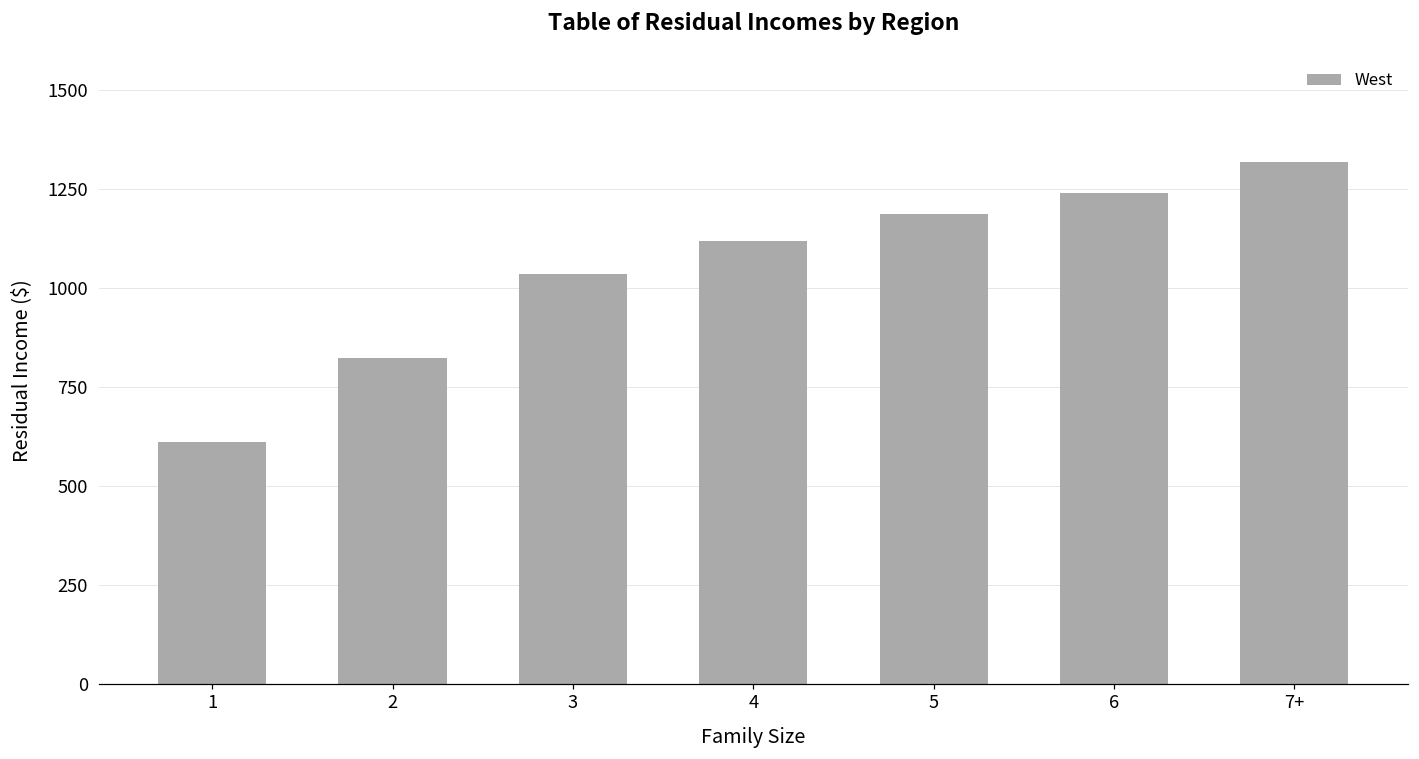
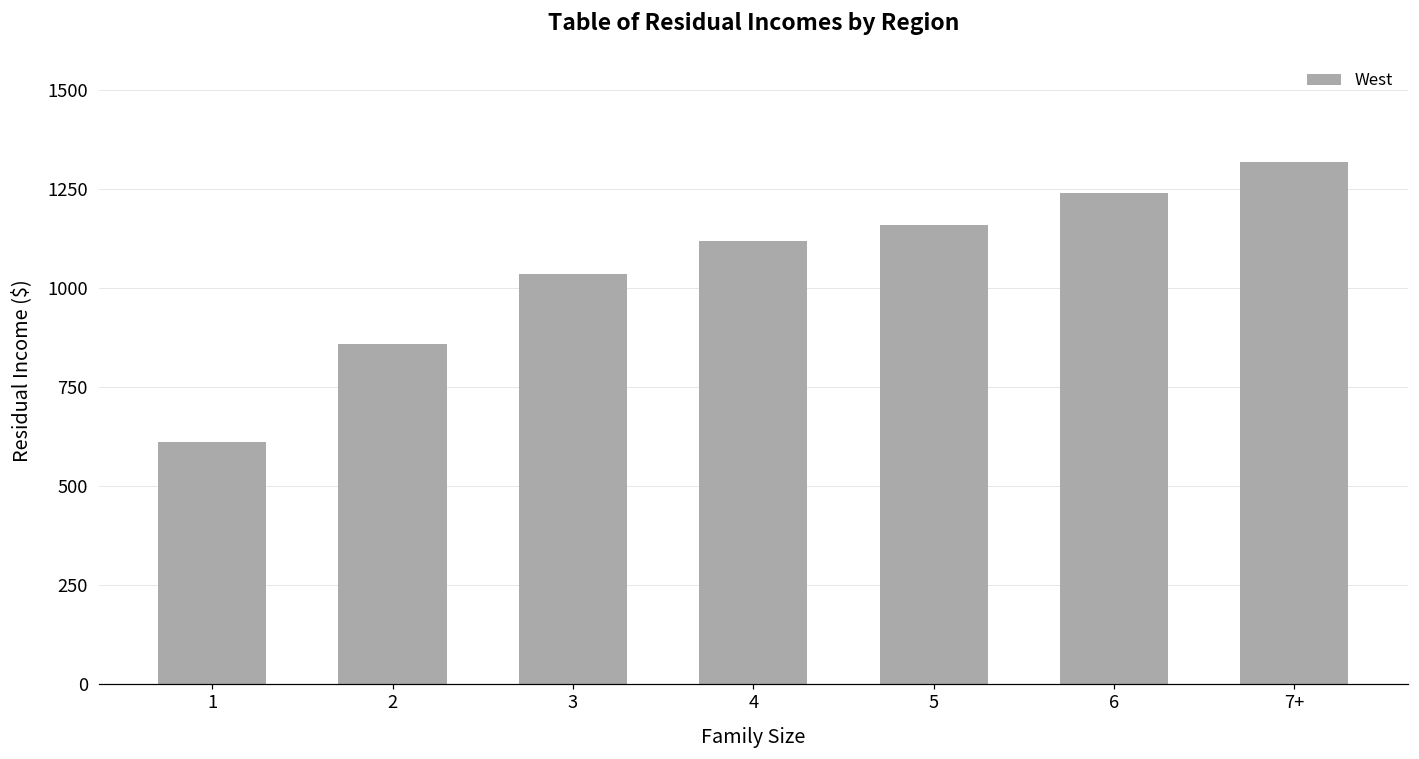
  {
    "1": 610,
-   "2": 820,
+   "2": 860,
    "3": 1030,
    "4": 1120,
-   "5": 1190,
+   "5": 1160,
    "6": 1240,
    "7+": 1320
  }
